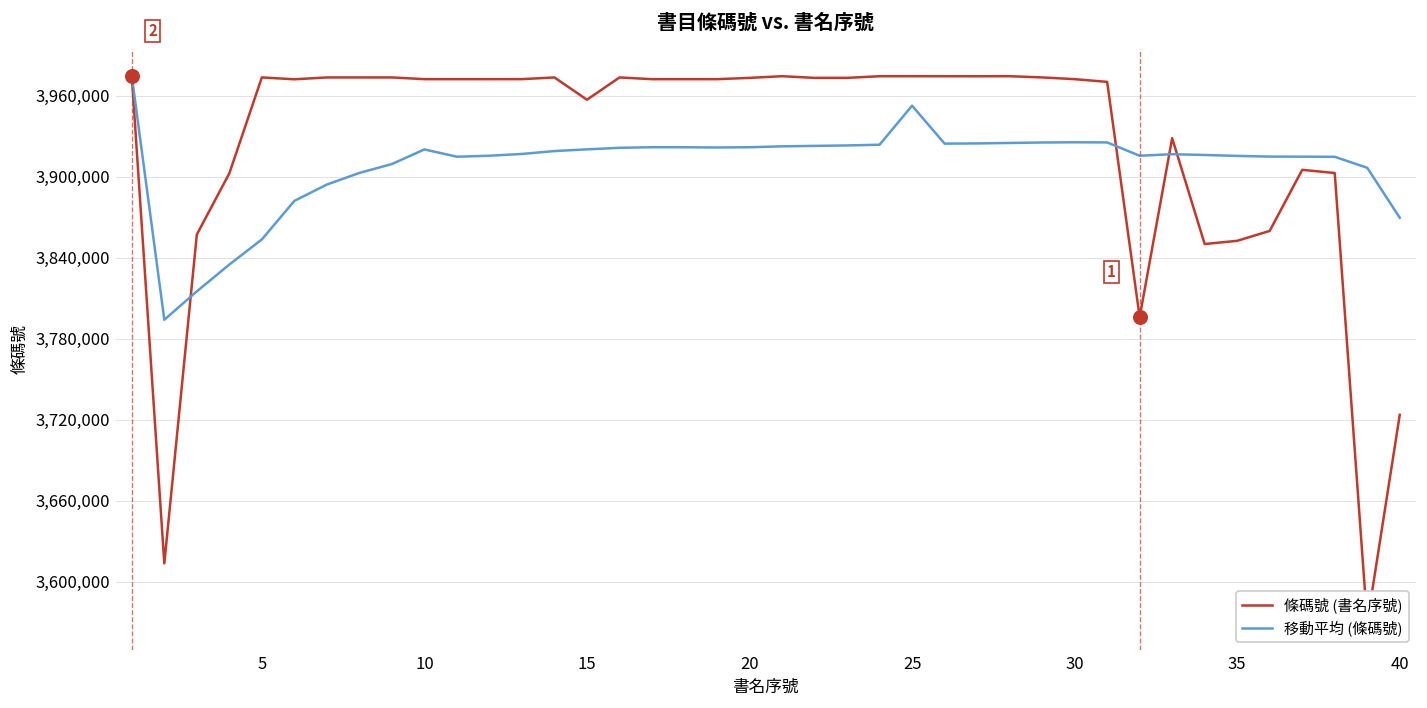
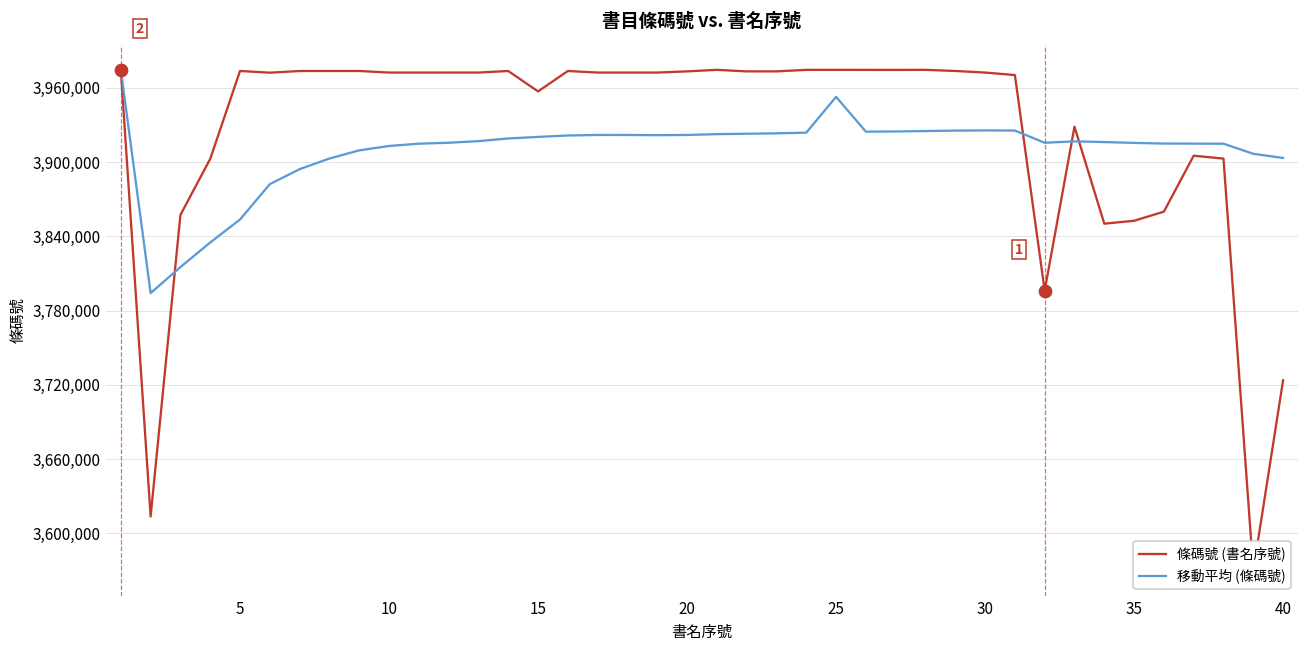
  {
    "移動平均 (條碼號)": {
      "5": "3,854,000",
-     "10": "3,920,000",
+     "10": "3,913,000",
      "15": "3,920,000",
      "20": "3,922,000",
      "25": "3,953,000",
      "30": "3,926,000",
      "35": "3,915,000",
-     "40": "3,870,000"
+     "40": "3,903,000"
    }
  }
